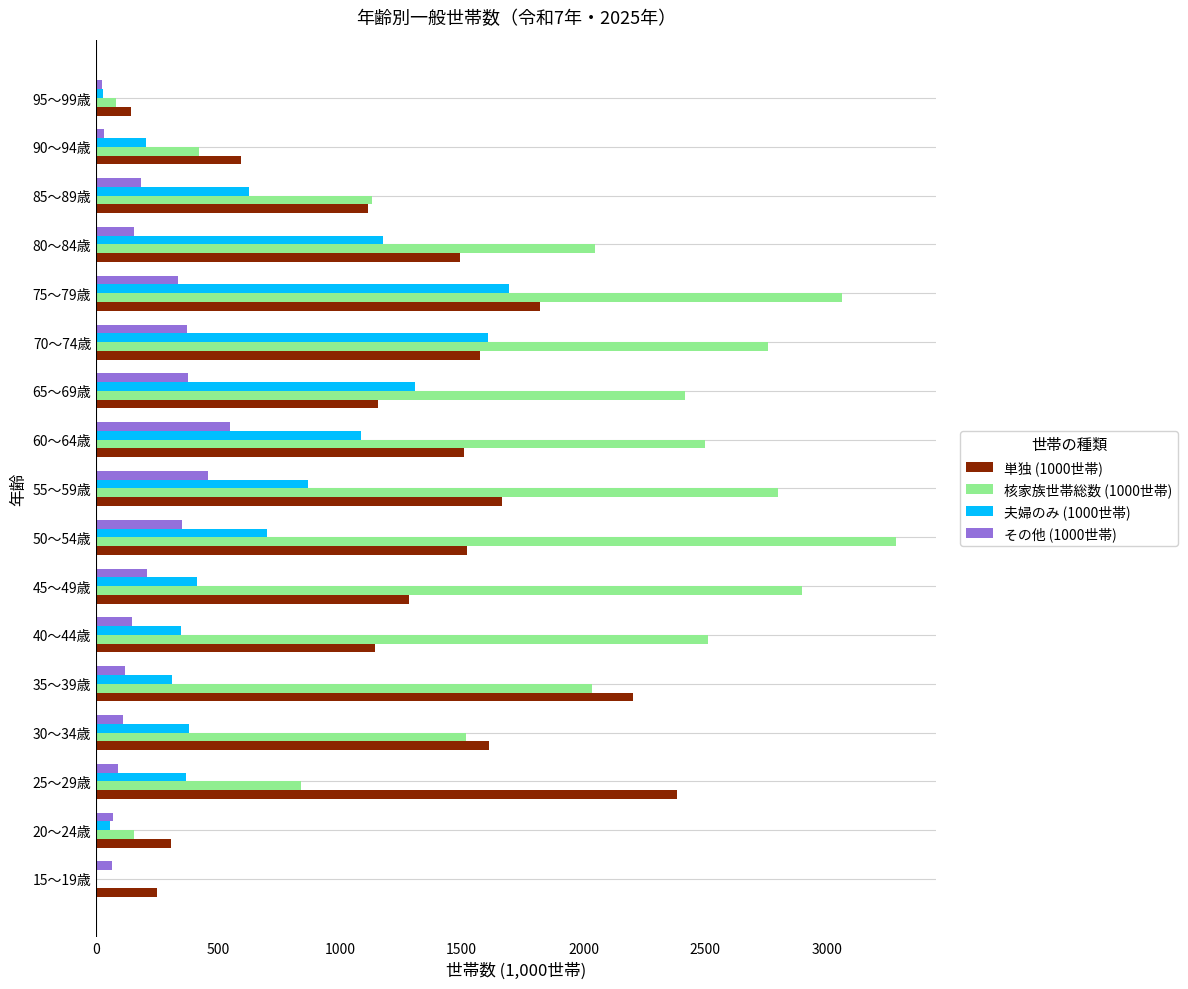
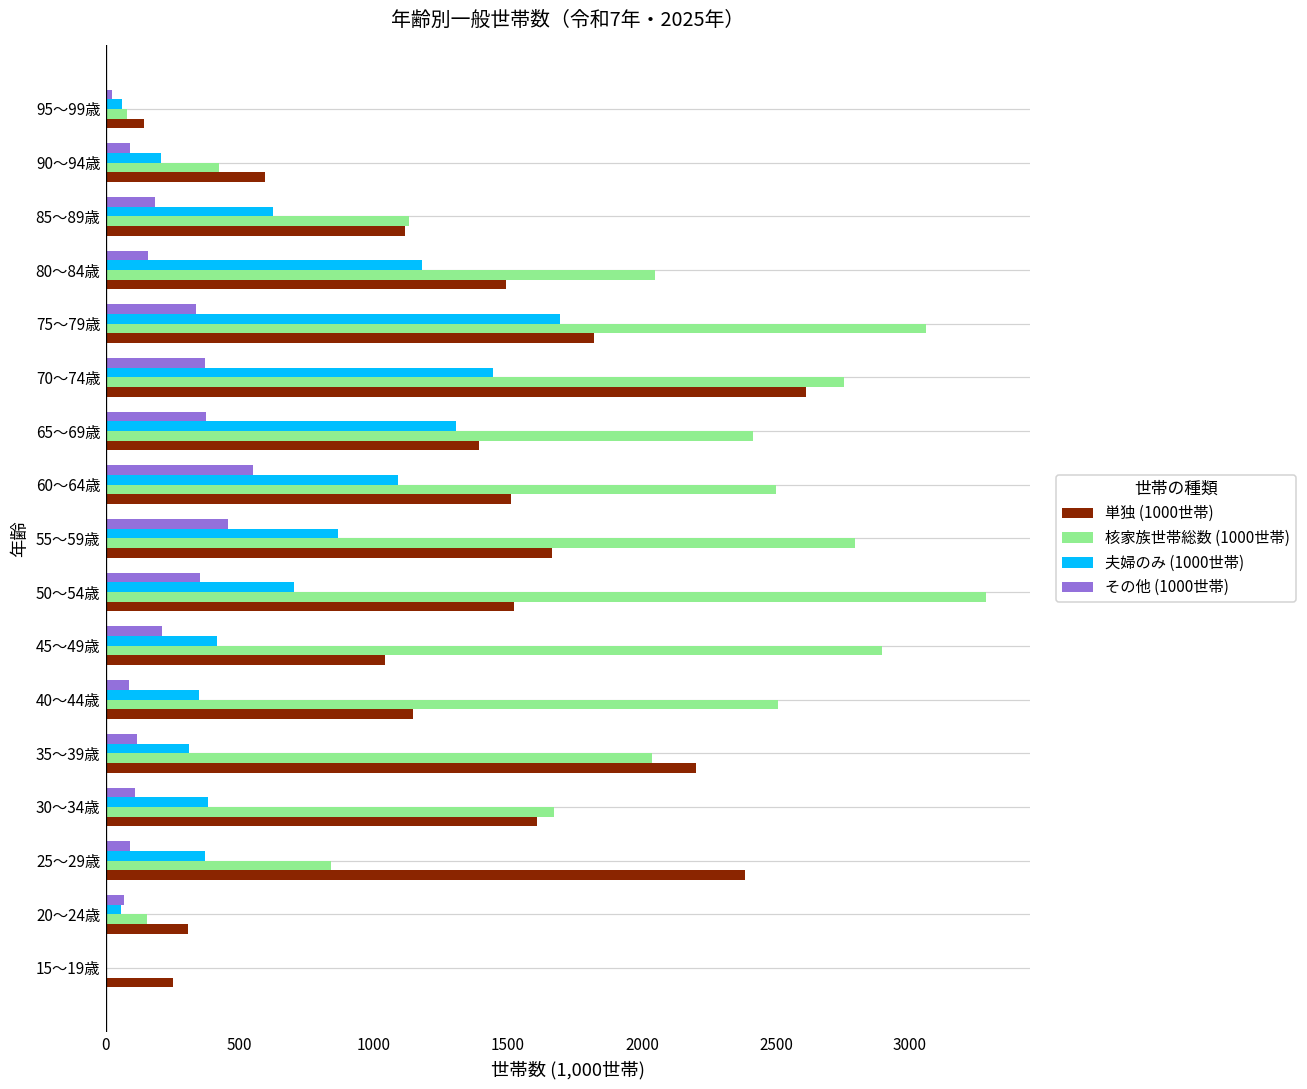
  {
    "単独 (1000世帯)": {
      "95～99歳": 140,
      "90～94歳": 590,
      "85～89歳": 1120,
      "80～84歳": 1490,
      "75～79歳": 1820,
-     "70～74歳": 1580,
-     "65～69歳": 1160,
+     "70～74歳": 2610,
+     "65～69歳": 1390,
      "60～64歳": 1510,
      "55～59歳": 1660,
      "50～54歳": 1520,
-     "45～49歳": 1280,
+     "45～49歳": 1040,
      "40～44歳": 1140,
      "35～39歳": 2200,
      "30～34歳": 1610,
      "25～29歳": 2390,
      "20～24歳": 310,
      "15～19歳": 250
    },
    "核家族世帯総数 (1000世帯)": {
      "95～99歳": 80,
      "90～94歳": 420,
      "85～89歳": 1130,
      "80～84歳": 2050,
      "75～79歳": 3060,
      "70～74歳": 2750,
      "65～69歳": 2410,
      "60～64歳": 2500,
      "55～59歳": 2800,
      "50～54歳": 3280,
      "45～49歳": 2900,
      "40～44歳": 2510,
      "35～39歳": 2040,
-     "30～34歳": 1520,
+     "30～34歳": 1670,
      "25～29歳": 840,
      "20～24歳": 150
    },
    "夫婦のみ (1000世帯)": {
-     "95～99歳": 30,
+     "95～99歳": 60,
      "90～94歳": 210,
      "85～89歳": 630,
      "80～84歳": 1180,
      "75～79歳": 1690,
-     "70～74歳": 1610,
+     "70～74歳": 1440,
      "65～69歳": 1310,
      "60～64歳": 1090,
      "55～59歳": 870,
      "50～54歳": 700,
      "45～49歳": 410,
      "40～44歳": 350,
      "35～39歳": 310,
      "30～34歳": 380,
      "25～29歳": 370,
      "20～24歳": 60
    },
    "その他 (1000世帯)": {
      "95～99歳": 20,
-     "90～94歳": 30,
+     "90～94歳": 90,
      "85～89歳": 180,
      "80～84歳": 160,
      "75～79歳": 340,
      "70～74歳": 370,
      "65～69歳": 380,
      "60～64歳": 550,
      "55～59歳": 460,
      "50～54歳": 350,
      "45～49歳": 210,
-     "40～44歳": 150,
+     "40～44歳": 90,
      "35～39歳": 120,
      "30～34歳": 110,
      "25～29歳": 90,
      "20～24歳": 70,
-     "15～19歳": 60
+     "15～19歳": 0
    }
  }
